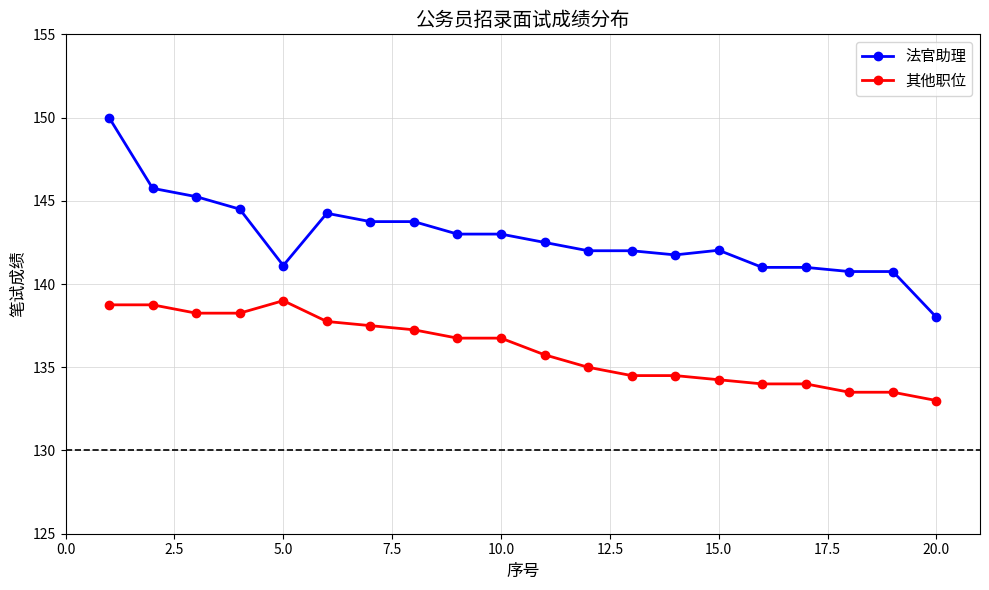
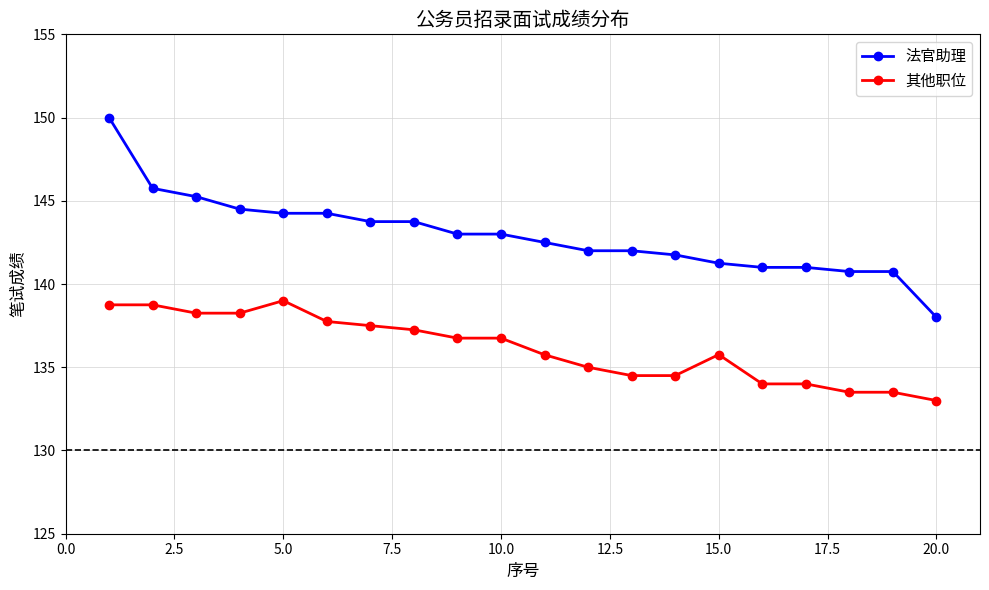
  {
    "法官助理": {
-     "5.0": 141.1,
+     "5.0": 144.3,
      "10.0": 143.0,
-     "15.0": 142.0,
+     "15.0": 141.3,
      "20.0": 138.0
    },
    "其他职位": {
      "5.0": 139.0,
      "10.0": 136.8,
-     "15.0": 134.3,
+     "15.0": 135.8,
      "20.0": 133.0
    }
  }
